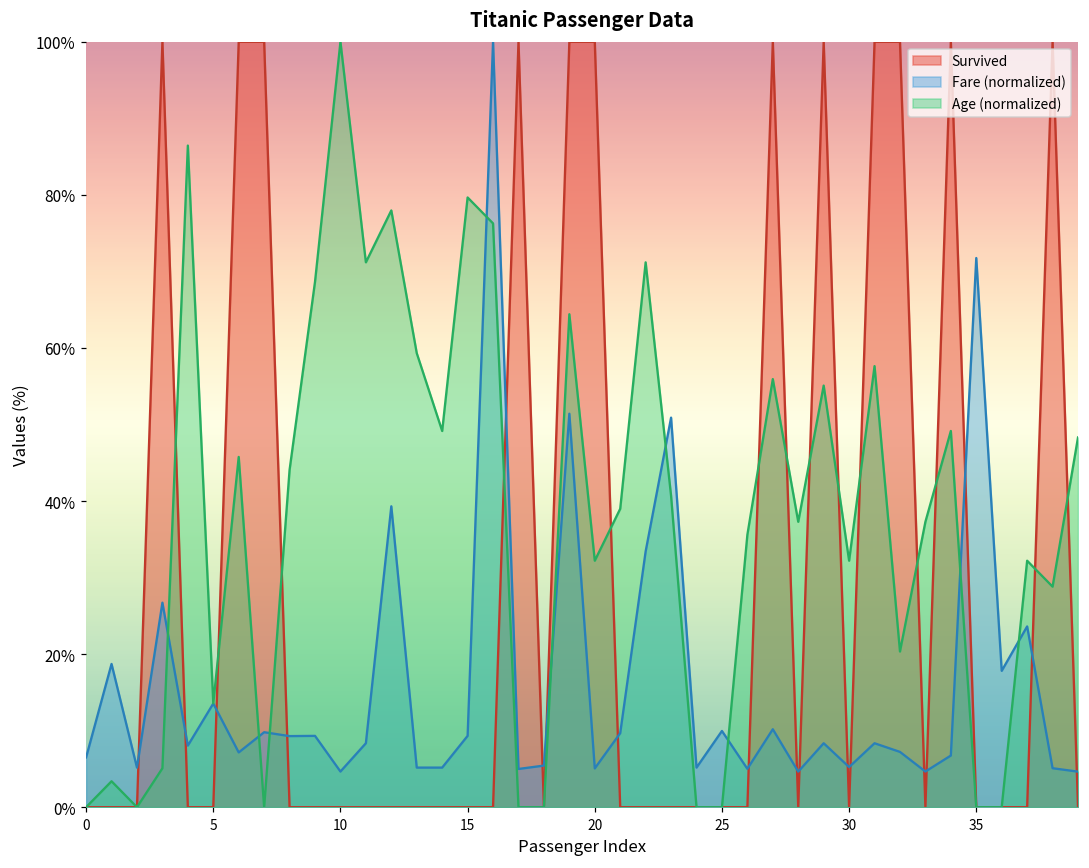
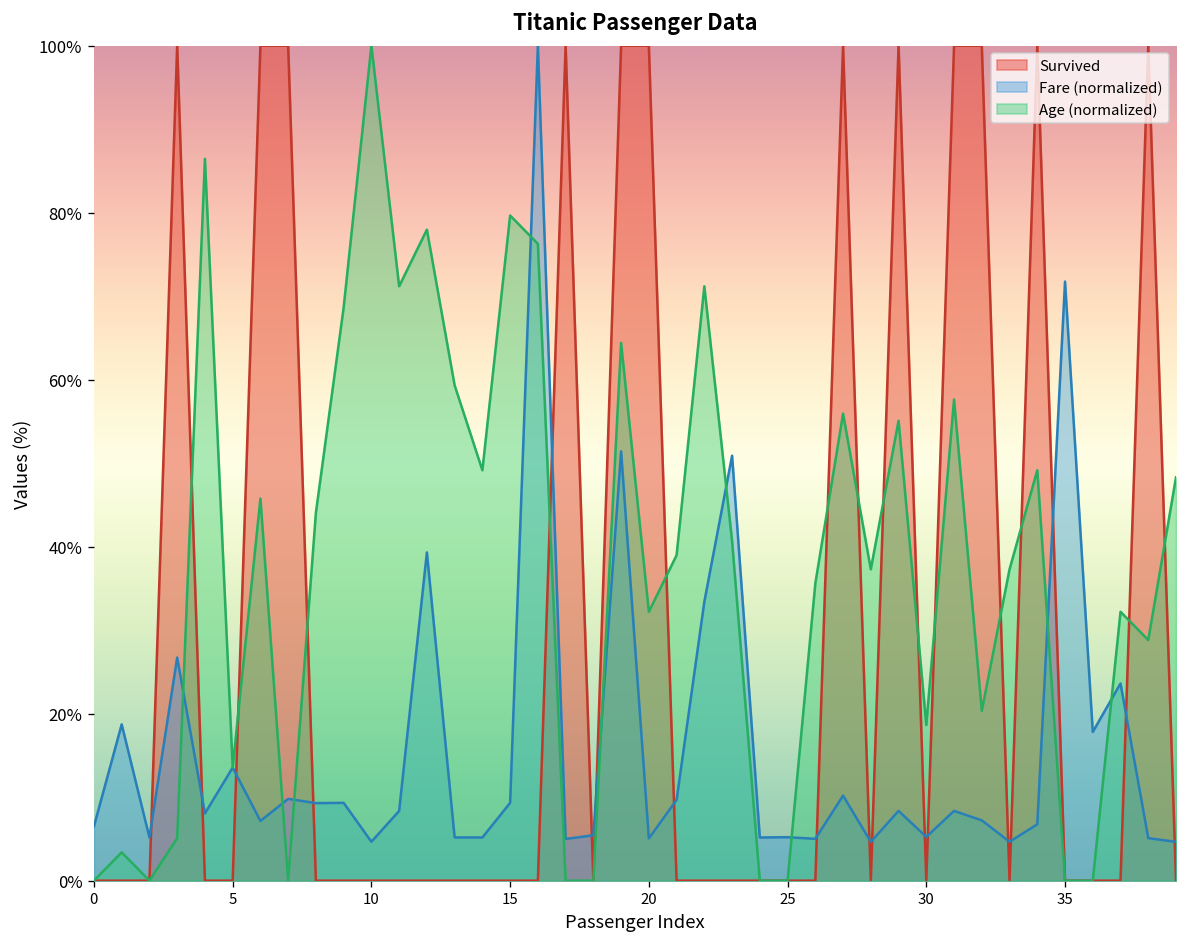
  {
    "Survived": {
      "5": "0%",
      "10": "0%",
      "15": "0%",
      "20": "100%",
      "30": "0%"
    },
    "Fare (normalized)": {
      "0": "7%",
      "10": "5%",
      "15": "9%",
      "20": "5%",
-     "25": "10%",
+     "25": "5%",
      "30": "5%",
      "35": "72%"
    },
    "Age (normalized)": {
      "10": "100%",
      "15": "80%",
      "20": "32%",
-     "30": "32%"
+     "30": "19%"
    }
  }
